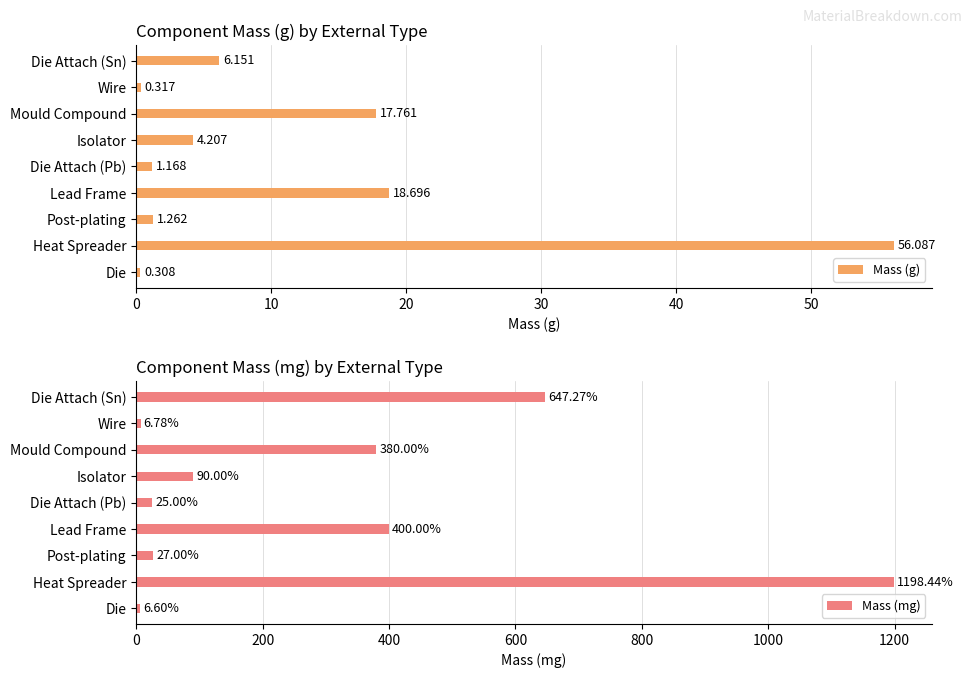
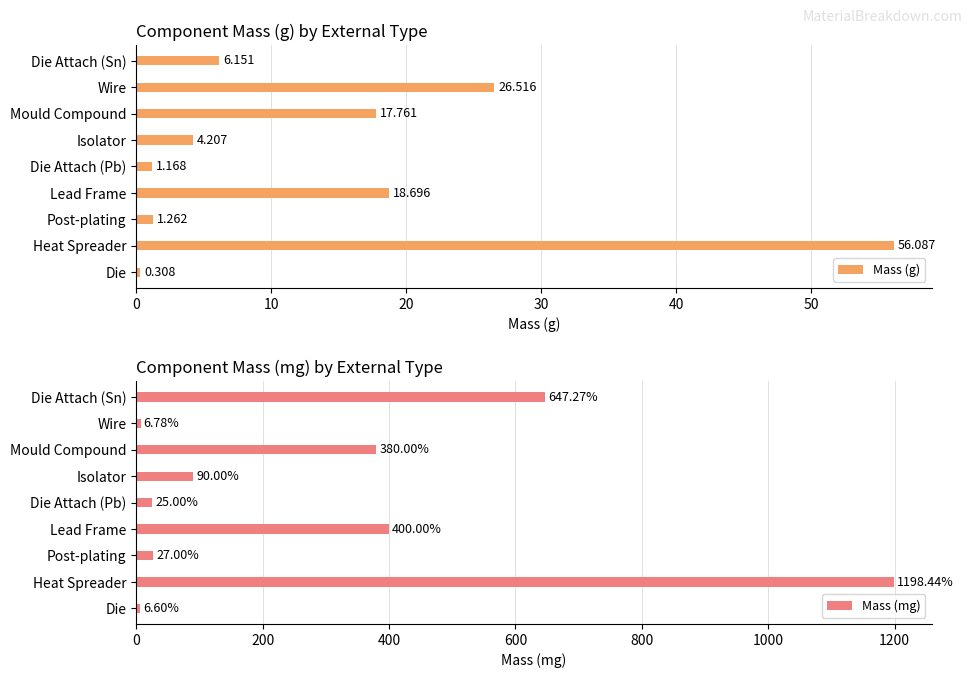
  {
    "Component Mass (g) by External Type": {
      "Die Attach (Sn)": "6.151",
-     "Wire": "0.317",
+     "Wire": "26.516",
      "Mould Compound": "17.761",
      "Isolator": "4.207",
      "Die Attach (Pb)": "1.168",
      "Lead Frame": "18.696",
      "Post-plating": "1.262",
      "Heat Spreader": "56.087",
      "Die": "0.308"
    },
    "Component Mass (mg) by External Type": {
      "Die Attach (Sn)": "647.27%",
      "Wire": "6.78%",
      "Mould Compound": "380.00%",
      "Isolator": "90.00%",
      "Die Attach (Pb)": "25.00%",
      "Lead Frame": "400.00%",
      "Post-plating": "27.00%",
      "Heat Spreader": "1198.44%",
      "Die": "6.60%"
    }
  }
